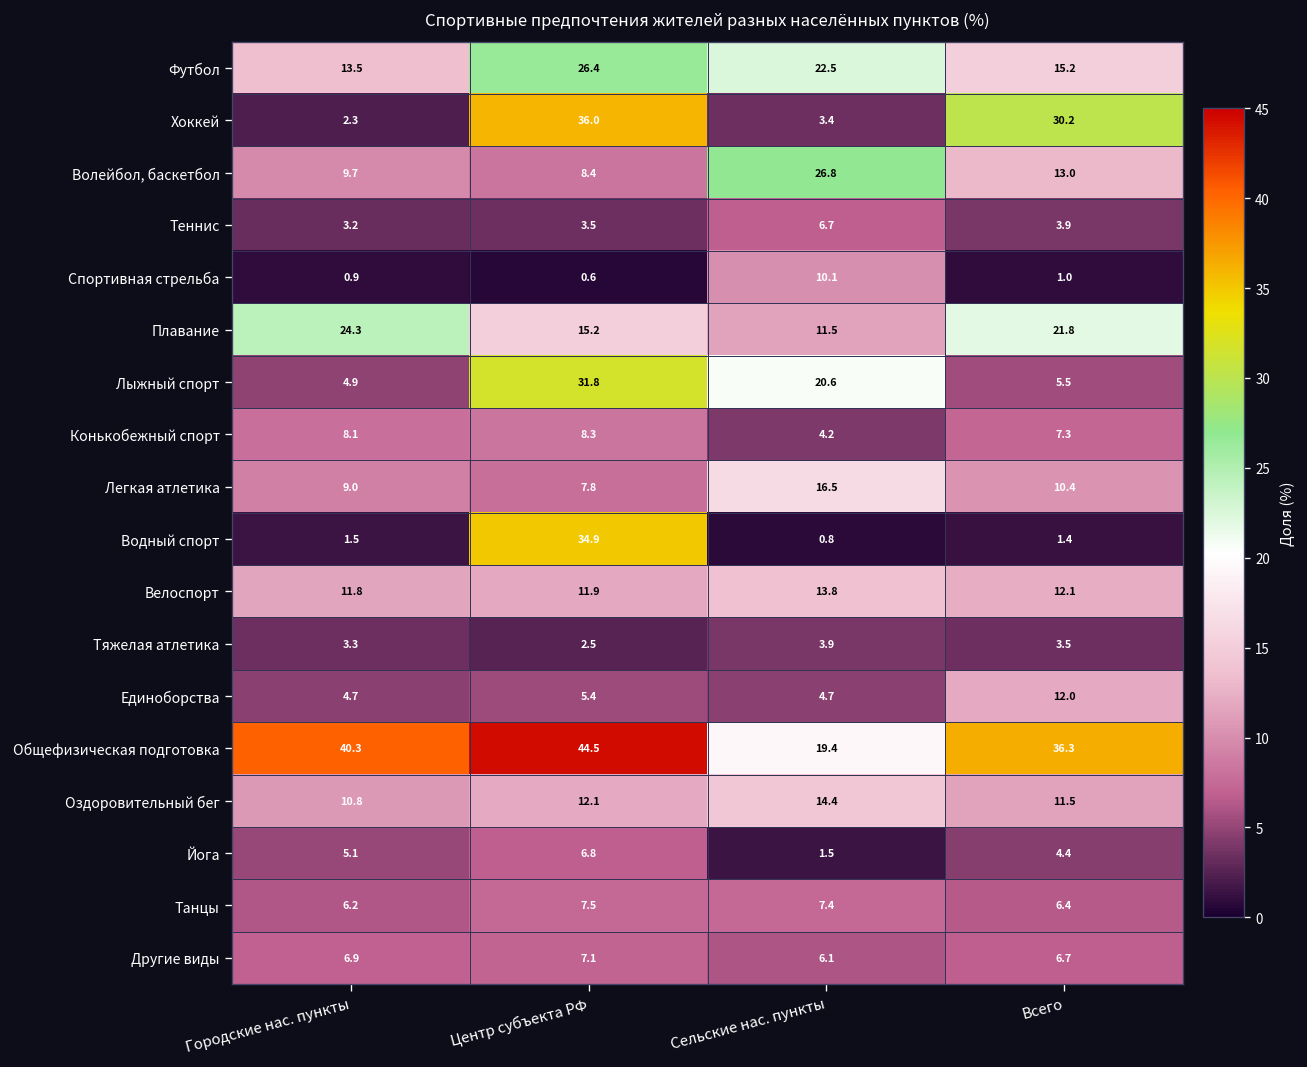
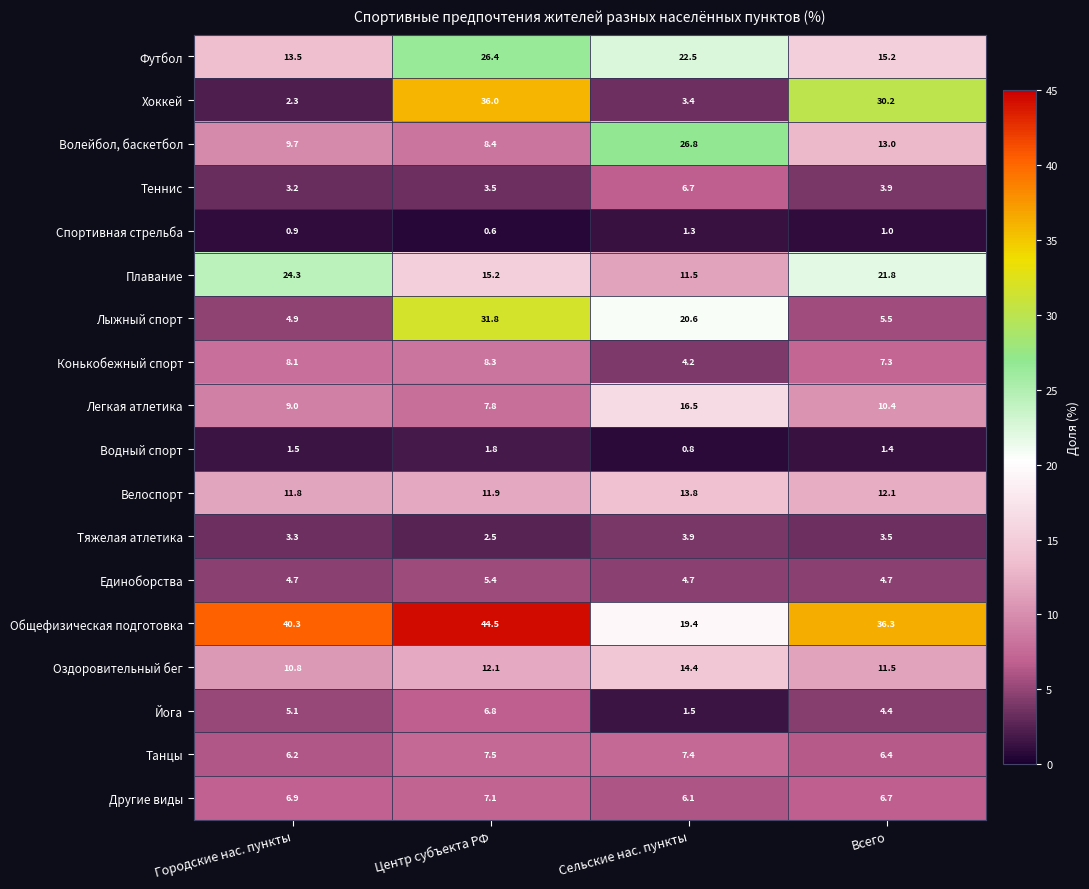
  {
    "Футбол": {
      "Городские нас. пункты": 13.5,
      "Центр субъекта РФ": 26.4,
      "Сельские нас. пункты": 22.5,
      "Всего": 15.2
    },
    "Хоккей": {
      "Городские нас. пункты": 2.3,
      "Центр субъекта РФ": 36.0,
      "Сельские нас. пункты": 3.4,
      "Всего": 30.2
    },
    "Волейбол, баскетбол": {
      "Городские нас. пункты": 9.7,
      "Центр субъекта РФ": 8.4,
      "Сельские нас. пункты": 26.8,
      "Всего": 13.0
    },
    "Теннис": {
      "Городские нас. пункты": 3.2,
      "Центр субъекта РФ": 3.5,
      "Сельские нас. пункты": 6.7,
      "Всего": 3.9
    },
    "Спортивная стрельба": {
      "Городские нас. пункты": 0.9,
      "Центр субъекта РФ": 0.6,
-     "Сельские нас. пункты": 10.1,
+     "Сельские нас. пункты": 1.3,
      "Всего": 1.0
    },
    "Плавание": {
      "Городские нас. пункты": 24.3,
      "Центр субъекта РФ": 15.2,
      "Сельские нас. пункты": 11.5,
      "Всего": 21.8
    },
    "Лыжный спорт": {
      "Городские нас. пункты": 4.9,
      "Центр субъекта РФ": 31.8,
      "Сельские нас. пункты": 20.6,
      "Всего": 5.5
    },
    "Конькобежный спорт": {
      "Городские нас. пункты": 8.1,
      "Центр субъекта РФ": 8.3,
      "Сельские нас. пункты": 4.2,
      "Всего": 7.3
    },
    "Легкая атлетика": {
      "Городские нас. пункты": 9.0,
      "Центр субъекта РФ": 7.8,
      "Сельские нас. пункты": 16.5,
      "Всего": 10.4
    },
    "Водный спорт": {
      "Городские нас. пункты": 1.5,
-     "Центр субъекта РФ": 34.9,
+     "Центр субъекта РФ": 1.8,
      "Сельские нас. пункты": 0.8,
      "Всего": 1.4
    },
    "Велоспорт": {
      "Городские нас. пункты": 11.8,
      "Центр субъекта РФ": 11.9,
      "Сельские нас. пункты": 13.8,
      "Всего": 12.1
    },
    "Тяжелая атлетика": {
      "Городские нас. пункты": 3.3,
      "Центр субъекта РФ": 2.5,
      "Сельские нас. пункты": 3.9,
      "Всего": 3.5
    },
    "Единоборства": {
      "Городские нас. пункты": 4.7,
      "Центр субъекта РФ": 5.4,
      "Сельские нас. пункты": 4.7,
-     "Всего": 12.0
+     "Всего": 4.7
    },
    "Общефизическая подготовка": {
      "Городские нас. пункты": 40.3,
      "Центр субъекта РФ": 44.5,
      "Сельские нас. пункты": 19.4,
      "Всего": 36.3
    },
    "Оздоровительный бег": {
      "Городские нас. пункты": 10.8,
      "Центр субъекта РФ": 12.1,
      "Сельские нас. пункты": 14.4,
      "Всего": 11.5
    },
    "Йога": {
      "Городские нас. пункты": 5.1,
      "Центр субъекта РФ": 6.8,
      "Сельские нас. пункты": 1.5,
      "Всего": 4.4
    },
    "Танцы": {
      "Городские нас. пункты": 6.2,
      "Центр субъекта РФ": 7.5,
      "Сельские нас. пункты": 7.4,
      "Всего": 6.4
    },
    "Другие виды": {
      "Городские нас. пункты": 6.9,
      "Центр субъекта РФ": 7.1,
      "Сельские нас. пункты": 6.1,
      "Всего": 6.7
    }
  }
